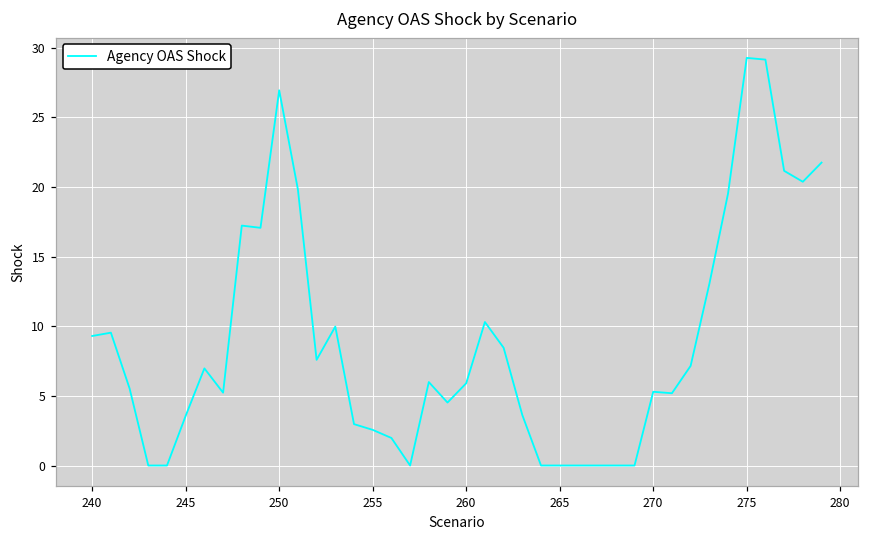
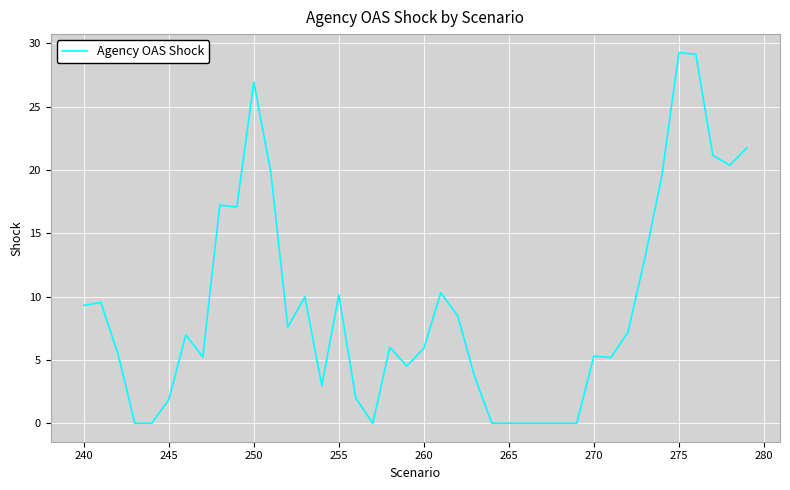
  {
    "240": 9.3,
-   "245": 3.6,
+   "245": 1.9,
    "250": 26.9,
-   "255": 2.6,
+   "255": 10.1,
    "260": 5.9,
    "265": 0.0,
    "270": 5.3,
    "275": 29.3
  }
